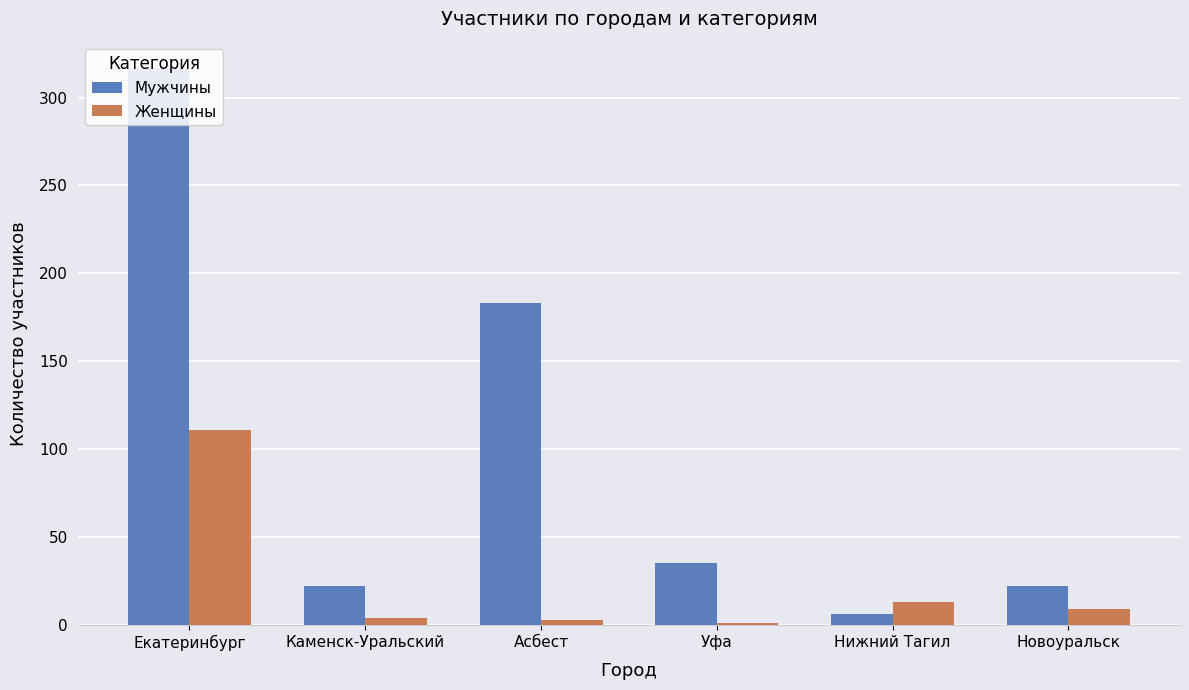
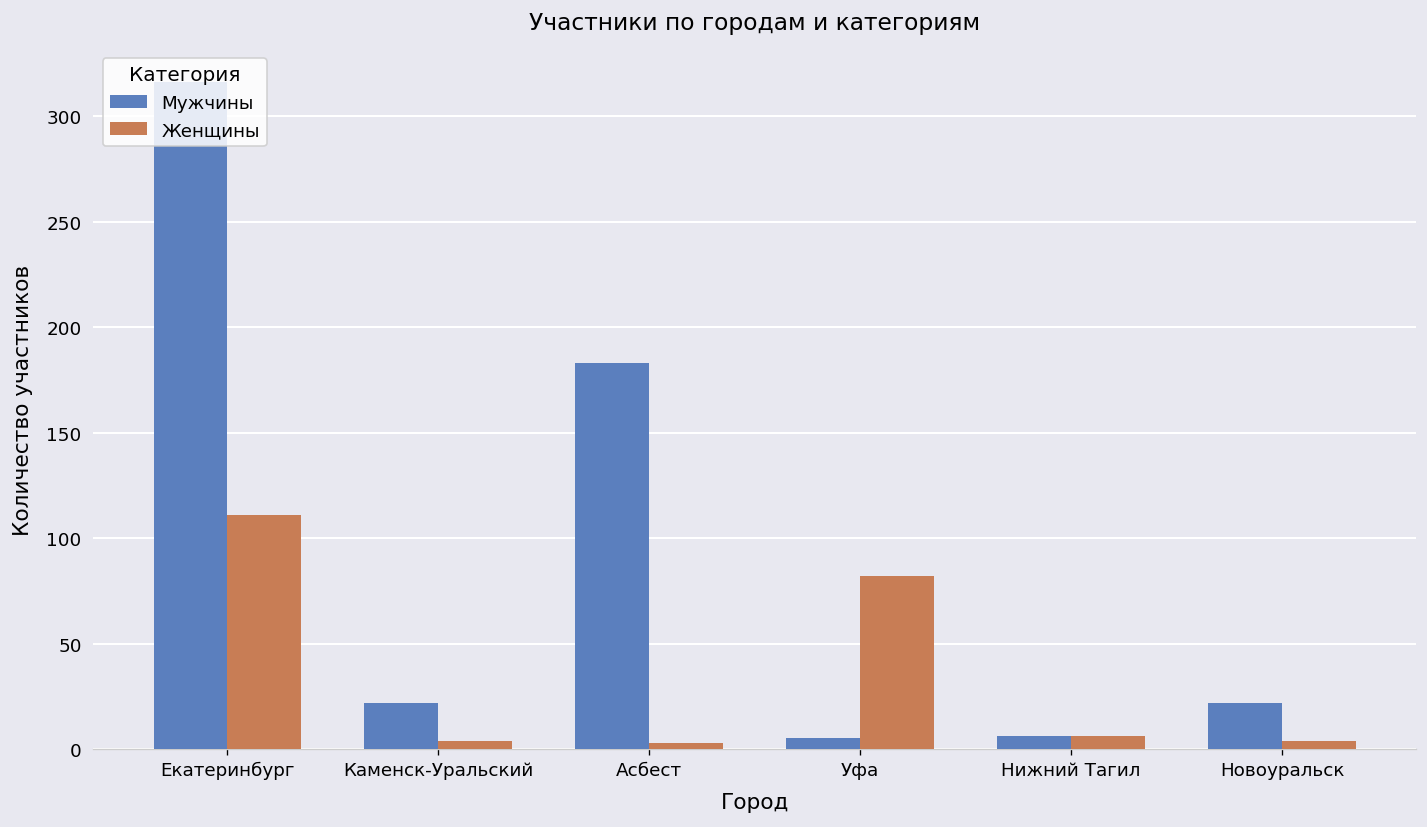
  {
    "Мужчины": {
      "Каменск-Уральский": 22,
      "Асбест": 183,
-     "Уфа": 35,
+     "Уфа": 5,
      "Нижний Тагил": 6,
      "Новоуральск": 22
    },
    "Женщины": {
      "Екатеринбург": 111,
      "Каменск-Уральский": 4,
      "Асбест": 3,
-     "Уфа": 1,
-     "Нижний Тагил": 13,
-     "Новоуральск": 9
+     "Уфа": 82,
+     "Нижний Тагил": 6,
+     "Новоуральск": 4
    }
  }
